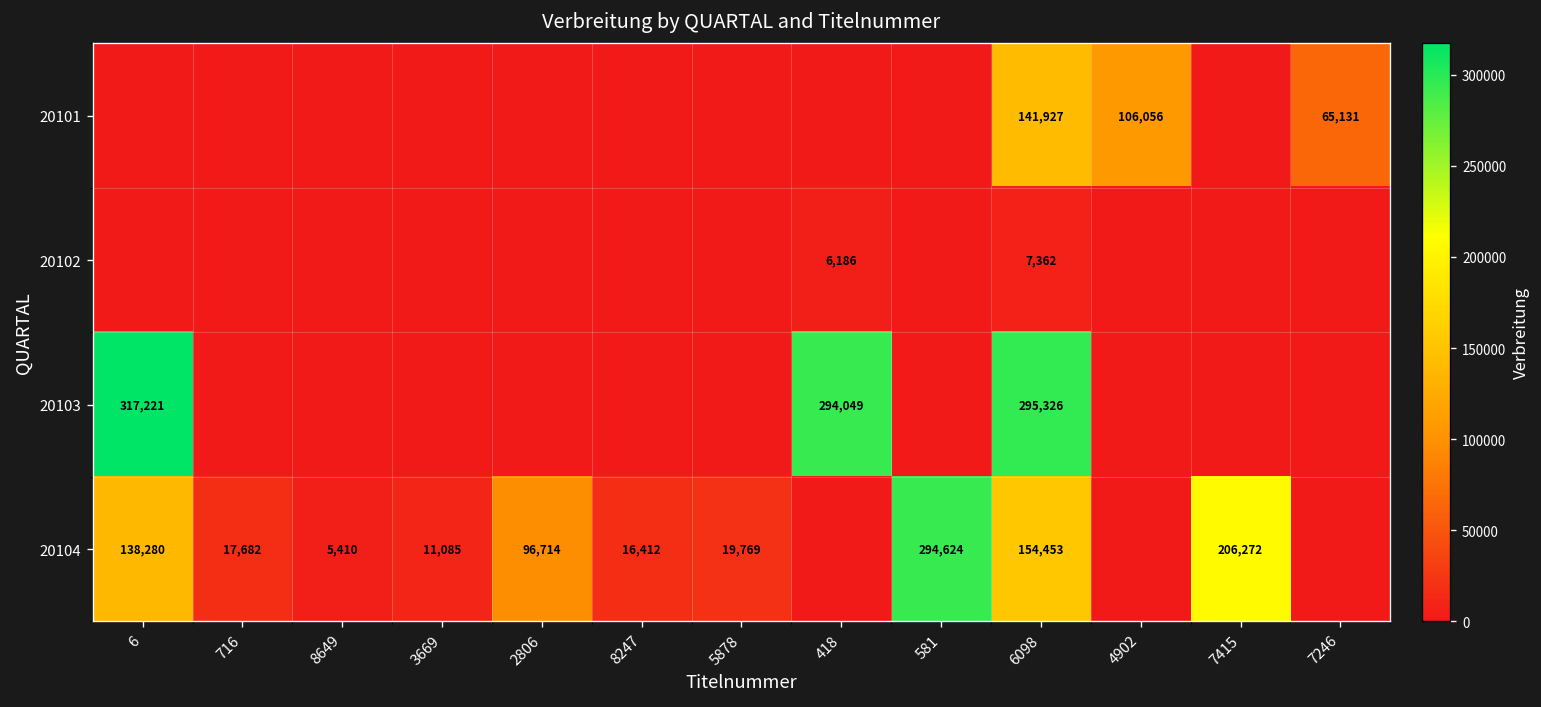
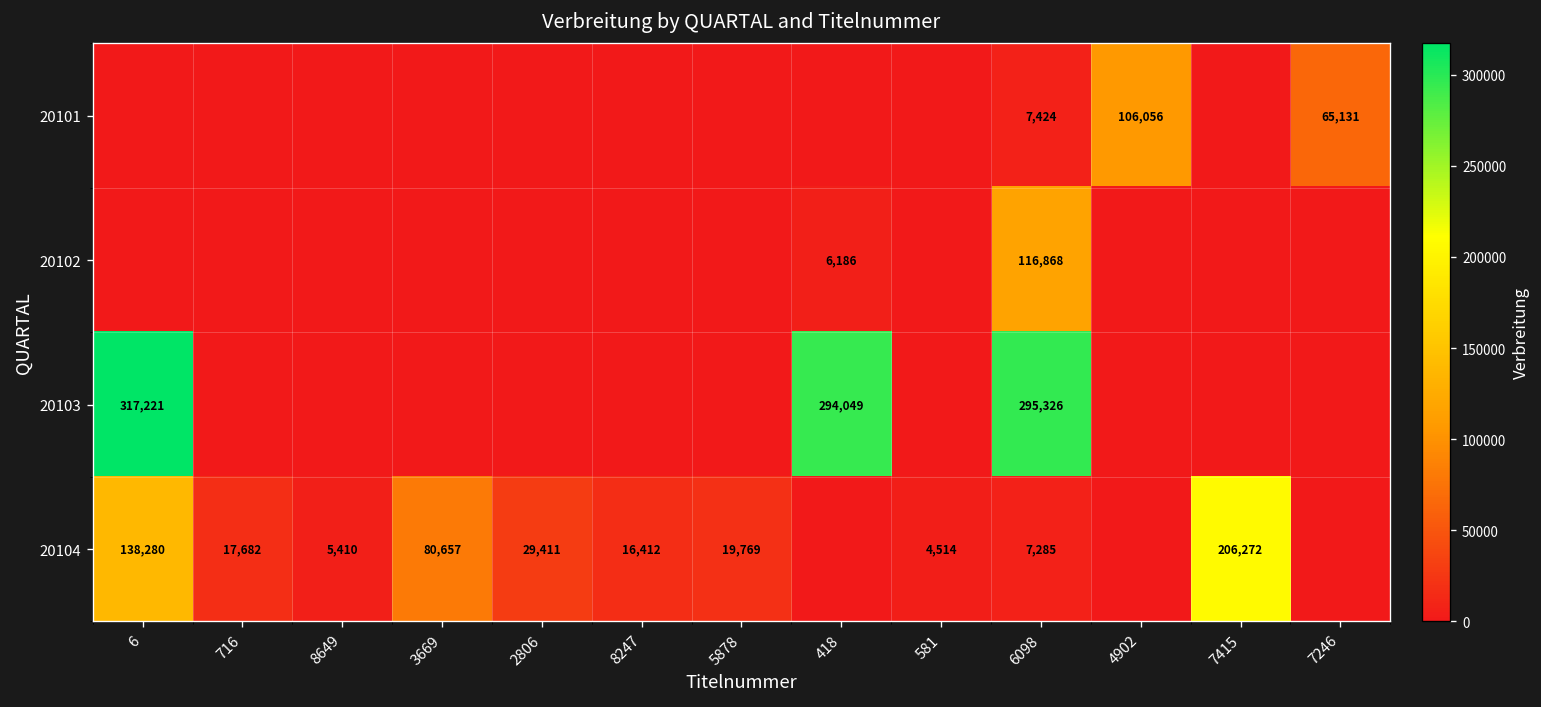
  {
    "20101": {
-     "6098": "141,927",
+     "6098": "7,424",
      "4902": "106,056",
      "7246": "65,131"
    },
    "20102": {
      "418": "6,186",
-     "6098": "7,362"
+     "6098": "116,868"
    },
    "20103": {
      "6": "317,221",
      "418": "294,049",
      "6098": "295,326"
    },
    "20104": {
      "6": "138,280",
      "716": "17,682",
      "8649": "5,410",
-     "3669": "11,085",
-     "2806": "96,714",
+     "3669": "80,657",
+     "2806": "29,411",
      "8247": "16,412",
      "5878": "19,769",
-     "581": "294,624",
-     "6098": "154,453",
+     "581": "4,514",
+     "6098": "7,285",
      "7415": "206,272"
    }
  }
